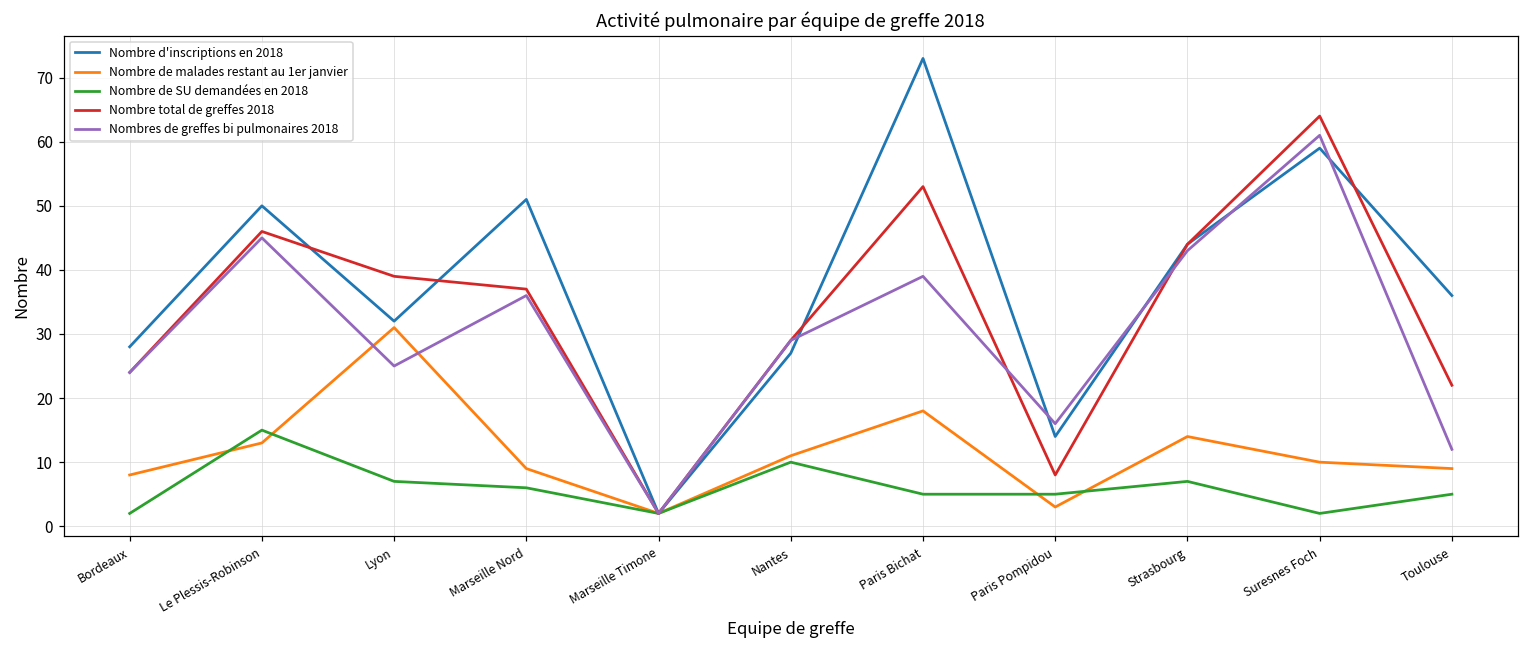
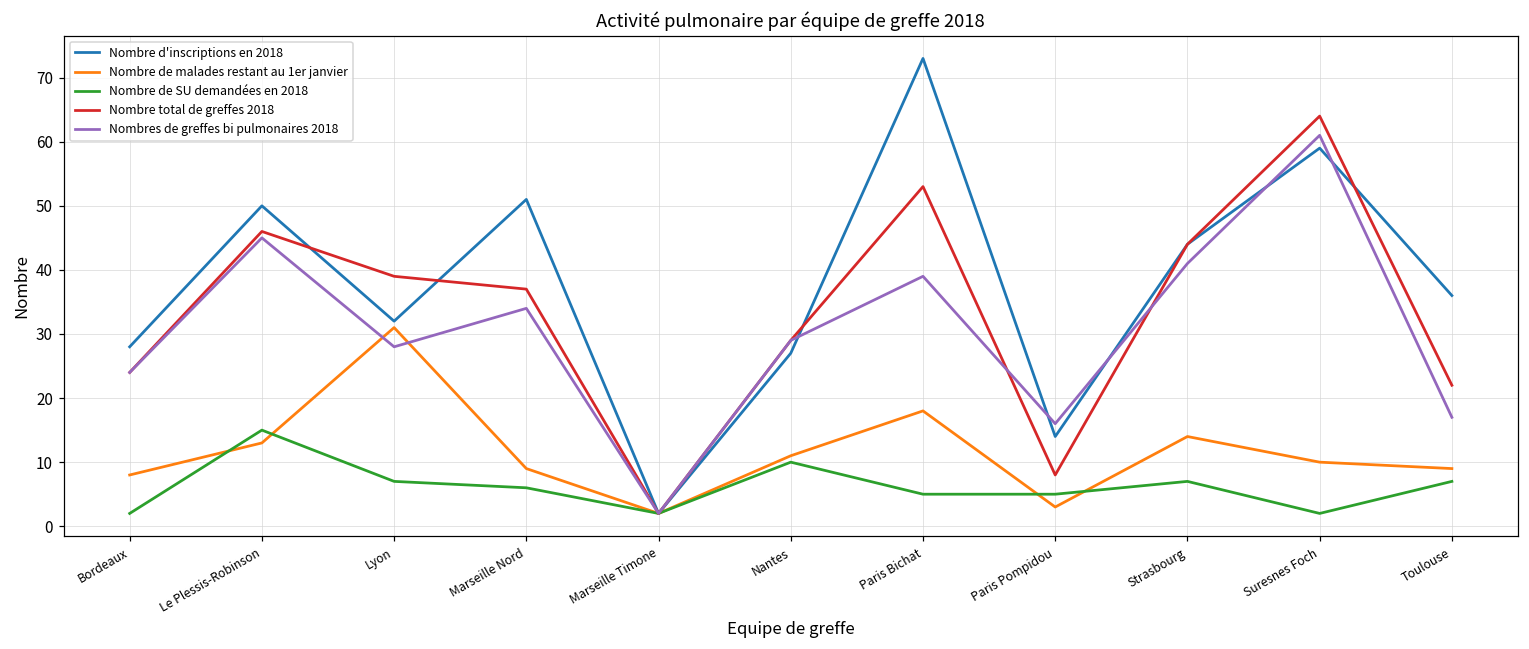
  {
    "Nombre d'inscriptions en 2018": {
      "Bordeaux": 28,
      "Le Plessis-Robinson": 50,
      "Lyon": 32,
      "Marseille Nord": 51,
      "Nantes": 27,
      "Paris Bichat": 73,
      "Paris Pompidou": 14,
      "Suresnes Foch": 59,
      "Toulouse": 36
    },
    "Nombre de malades restant au 1er janvier": {
      "Bordeaux": 8,
      "Le Plessis-Robinson": 13,
      "Lyon": 31,
      "Marseille Nord": 9,
      "Nantes": 11,
      "Paris Bichat": 18,
      "Paris Pompidou": 3,
      "Strasbourg": 14,
      "Suresnes Foch": 10,
      "Toulouse": 9
    },
    "Nombre de SU demandées en 2018": {
      "Bordeaux": 2,
      "Le Plessis-Robinson": 15,
      "Lyon": 7,
      "Marseille Nord": 6,
      "Nantes": 10,
      "Paris Bichat": 5,
      "Paris Pompidou": 5,
      "Strasbourg": 7,
      "Suresnes Foch": 2,
-     "Toulouse": 5
+     "Toulouse": 7
    },
    "Nombre total de greffes 2018": {
      "Le Plessis-Robinson": 46,
      "Lyon": 39,
      "Marseille Nord": 37,
      "Paris Bichat": 53,
      "Paris Pompidou": 8,
      "Suresnes Foch": 64,
      "Toulouse": 22
    },
    "Nombres de greffes bi pulmonaires 2018": {
      "Le Plessis-Robinson": 45,
-     "Lyon": 25,
-     "Marseille Nord": 36,
+     "Lyon": 28,
+     "Marseille Nord": 34,
      "Paris Bichat": 39,
      "Paris Pompidou": 16,
-     "Strasbourg": 43,
+     "Strasbourg": 41,
      "Suresnes Foch": 61,
-     "Toulouse": 12
+     "Toulouse": 17
    }
  }
